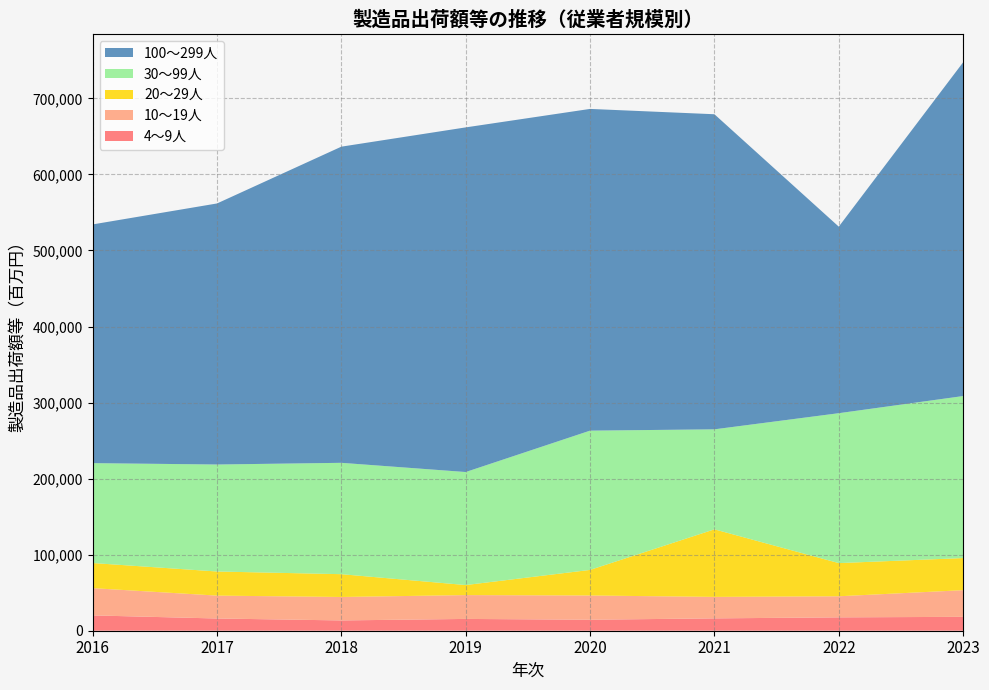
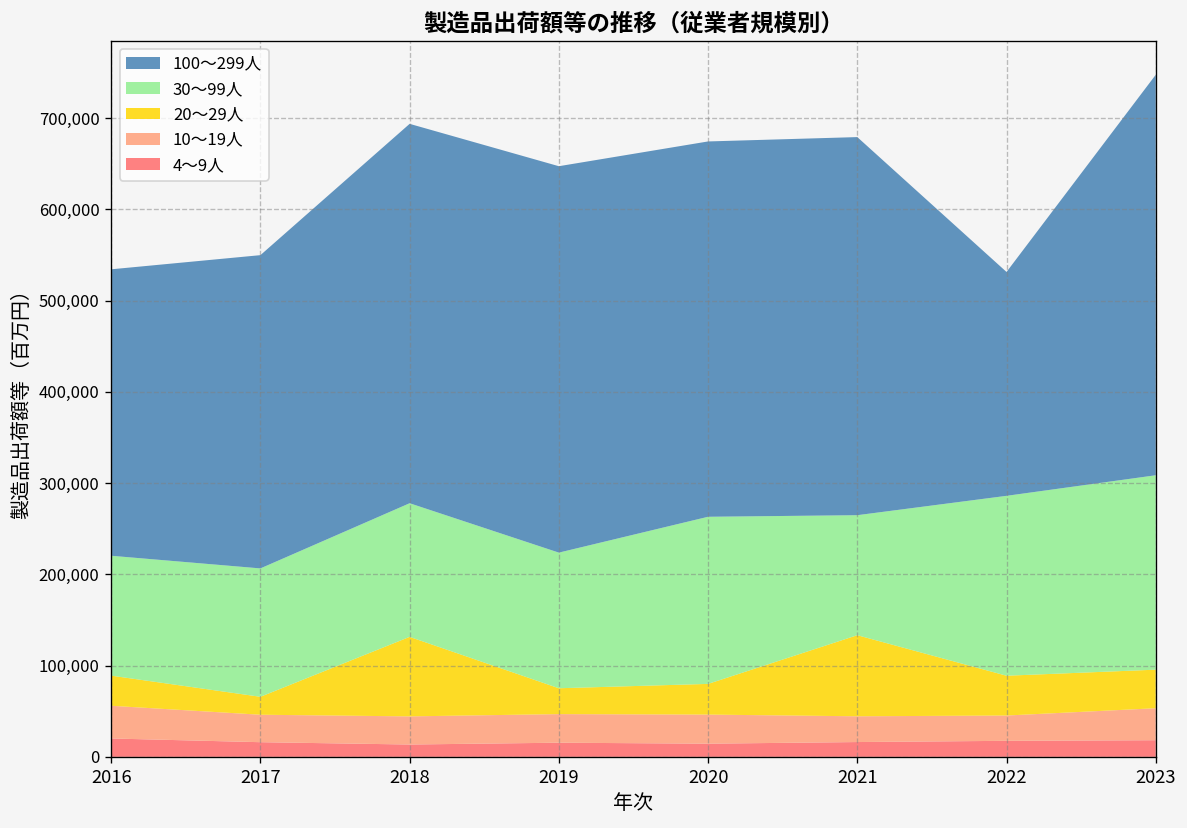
  {
    "20～29人": {
      "2016": "30,000",
-     "2017": "30,000",
-     "2018": "30,000",
-     "2019": "10,000",
+     "2017": "20,000",
+     "2018": "90,000",
+     "2019": "30,000",
      "2020": "30,000",
      "2021": "90,000",
      "2022": "40,000",
      "2023": "40,000"
    },
    "30～99人": {
      "2016": "130,000",
      "2017": "140,000",
      "2018": "150,000",
      "2019": "150,000",
      "2020": "180,000",
      "2021": "130,000",
      "2022": "200,000",
      "2023": "210,000"
    },
    "100～299人": {
      "2016": "310,000",
      "2017": "340,000",
      "2018": "420,000",
-     "2019": "450,000",
-     "2020": "420,000",
+     "2019": "420,000",
+     "2020": "410,000",
      "2021": "410,000",
      "2022": "250,000",
      "2023": "440,000"
    }
  }
